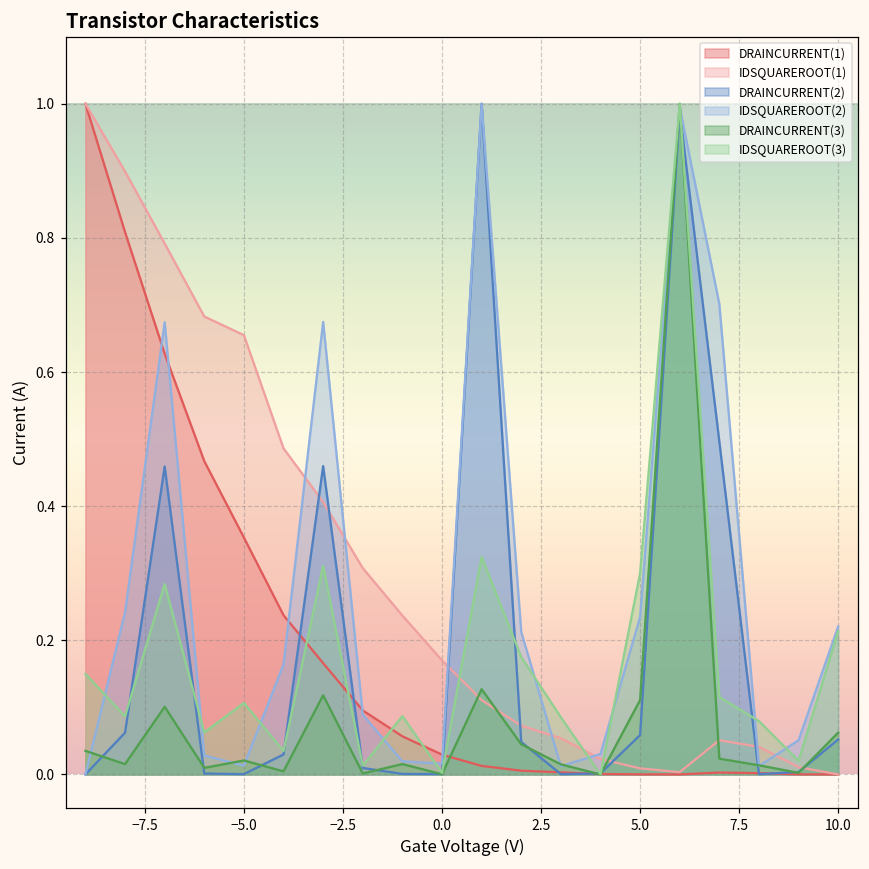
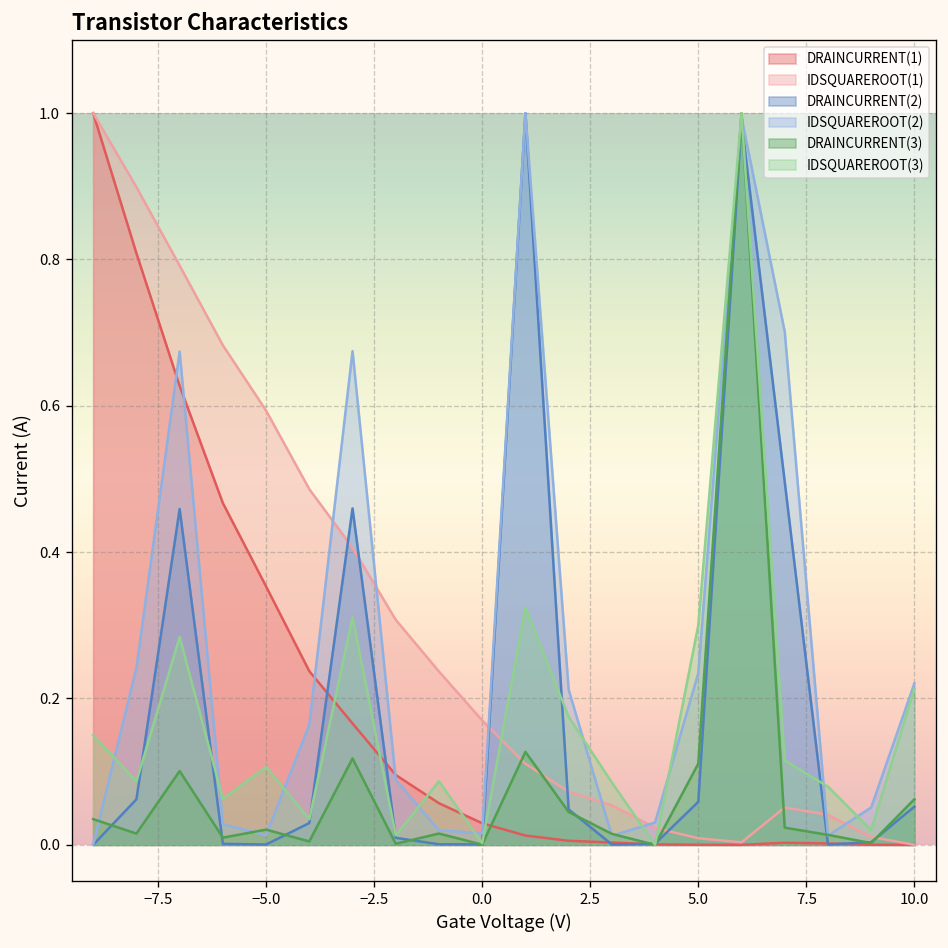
  {
    "DRAINCURRENT(1)": {
      "−5.0": 0.35,
      "0.0": 0.03,
      "5.0": 0.00
    },
    "IDSQUAREROOT(1)": {
-     "−5.0": 0.65,
+     "−5.0": 0.59,
      "0.0": 0.17,
      "5.0": 0.01
    },
    "DRAINCURRENT(3)": {
      "−5.0": 0.02,
      "5.0": 0.11,
      "10.0": 0.06
    }
  }
